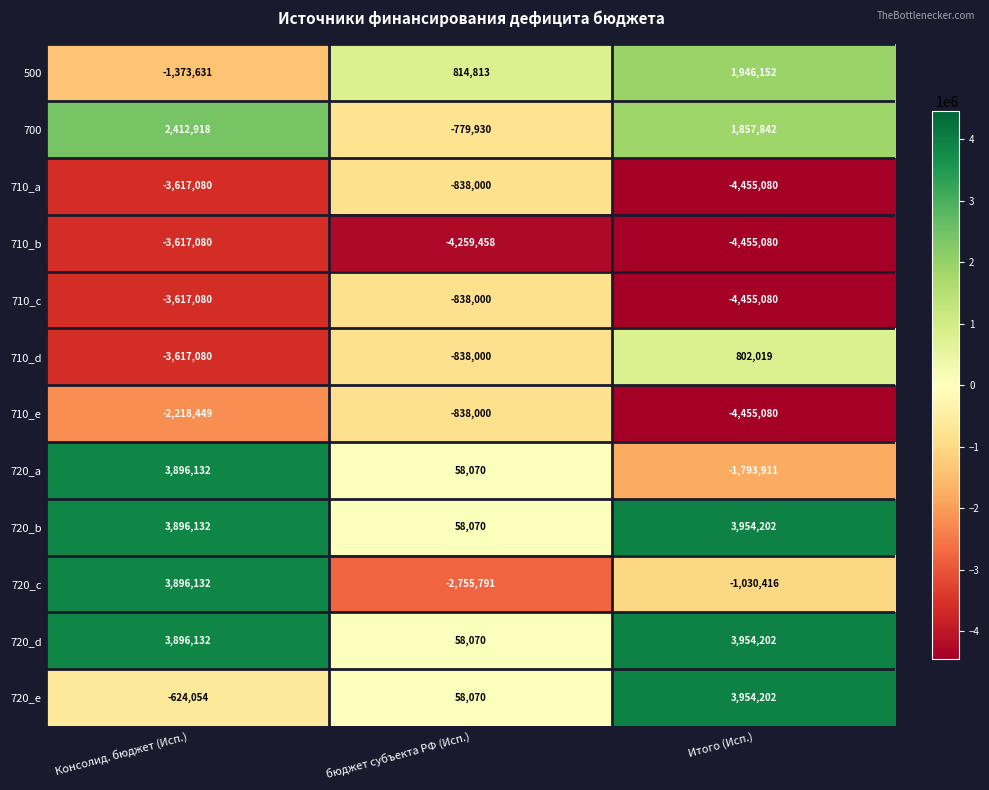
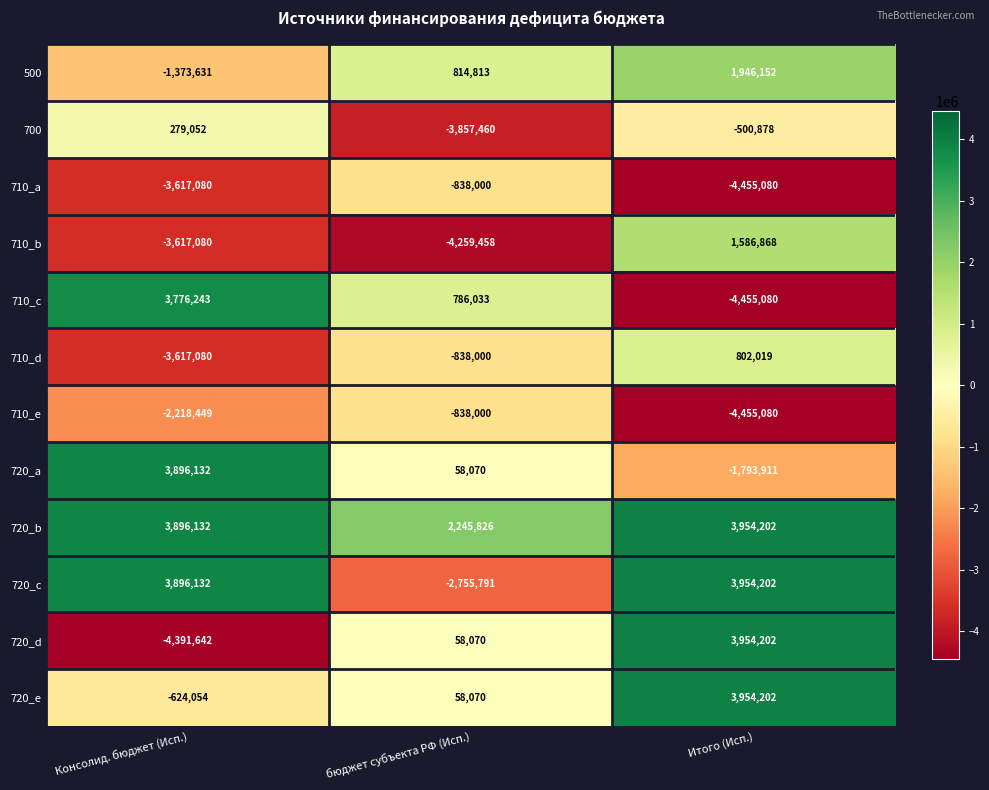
  {
    "500": {
      "Консолид. бюджет (Исп.)": "-1,373,631",
      "бюджет субъекта РФ (Исп.)": "814,813",
      "Итого (Исп.)": "1,946,152"
    },
    "700": {
-     "Консолид. бюджет (Исп.)": "2,412,918",
-     "бюджет субъекта РФ (Исп.)": "-779,930",
-     "Итого (Исп.)": "1,857,842"
+     "Консолид. бюджет (Исп.)": "279,052",
+     "бюджет субъекта РФ (Исп.)": "-3,857,460",
+     "Итого (Исп.)": "-500,878"
    },
    "710_a": {
      "Консолид. бюджет (Исп.)": "-3,617,080",
      "бюджет субъекта РФ (Исп.)": "-838,000",
      "Итого (Исп.)": "-4,455,080"
    },
    "710_b": {
      "Консолид. бюджет (Исп.)": "-3,617,080",
      "бюджет субъекта РФ (Исп.)": "-4,259,458",
-     "Итого (Исп.)": "-4,455,080"
+     "Итого (Исп.)": "1,586,868"
    },
    "710_c": {
-     "Консолид. бюджет (Исп.)": "-3,617,080",
-     "бюджет субъекта РФ (Исп.)": "-838,000",
+     "Консолид. бюджет (Исп.)": "3,776,243",
+     "бюджет субъекта РФ (Исп.)": "786,033",
      "Итого (Исп.)": "-4,455,080"
    },
    "710_d": {
      "Консолид. бюджет (Исп.)": "-3,617,080",
      "бюджет субъекта РФ (Исп.)": "-838,000",
      "Итого (Исп.)": "802,019"
    },
    "710_e": {
      "Консолид. бюджет (Исп.)": "-2,218,449",
      "бюджет субъекта РФ (Исп.)": "-838,000",
      "Итого (Исп.)": "-4,455,080"
    },
    "720_a": {
      "Консолид. бюджет (Исп.)": "3,896,132",
      "бюджет субъекта РФ (Исп.)": "58,070",
      "Итого (Исп.)": "-1,793,911"
    },
    "720_b": {
      "Консолид. бюджет (Исп.)": "3,896,132",
-     "бюджет субъекта РФ (Исп.)": "58,070",
+     "бюджет субъекта РФ (Исп.)": "2,245,826",
      "Итого (Исп.)": "3,954,202"
    },
    "720_c": {
      "Консолид. бюджет (Исп.)": "3,896,132",
      "бюджет субъекта РФ (Исп.)": "-2,755,791",
-     "Итого (Исп.)": "-1,030,416"
+     "Итого (Исп.)": "3,954,202"
    },
    "720_d": {
-     "Консолид. бюджет (Исп.)": "3,896,132",
+     "Консолид. бюджет (Исп.)": "-4,391,642",
      "бюджет субъекта РФ (Исп.)": "58,070",
      "Итого (Исп.)": "3,954,202"
    },
    "720_e": {
      "Консолид. бюджет (Исп.)": "-624,054",
      "бюджет субъекта РФ (Исп.)": "58,070",
      "Итого (Исп.)": "3,954,202"
    }
  }
